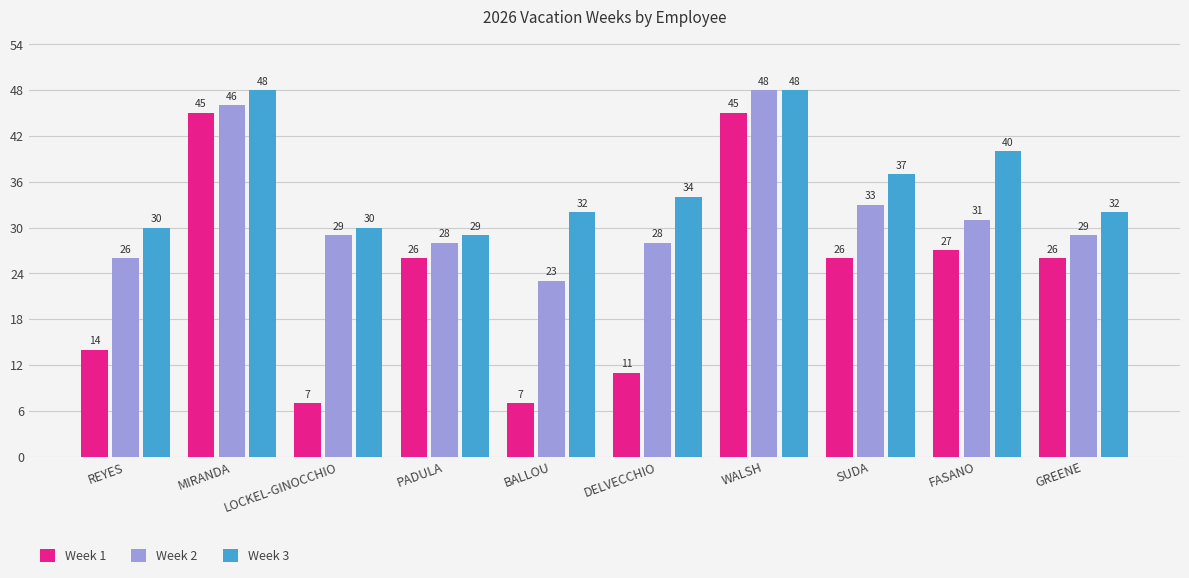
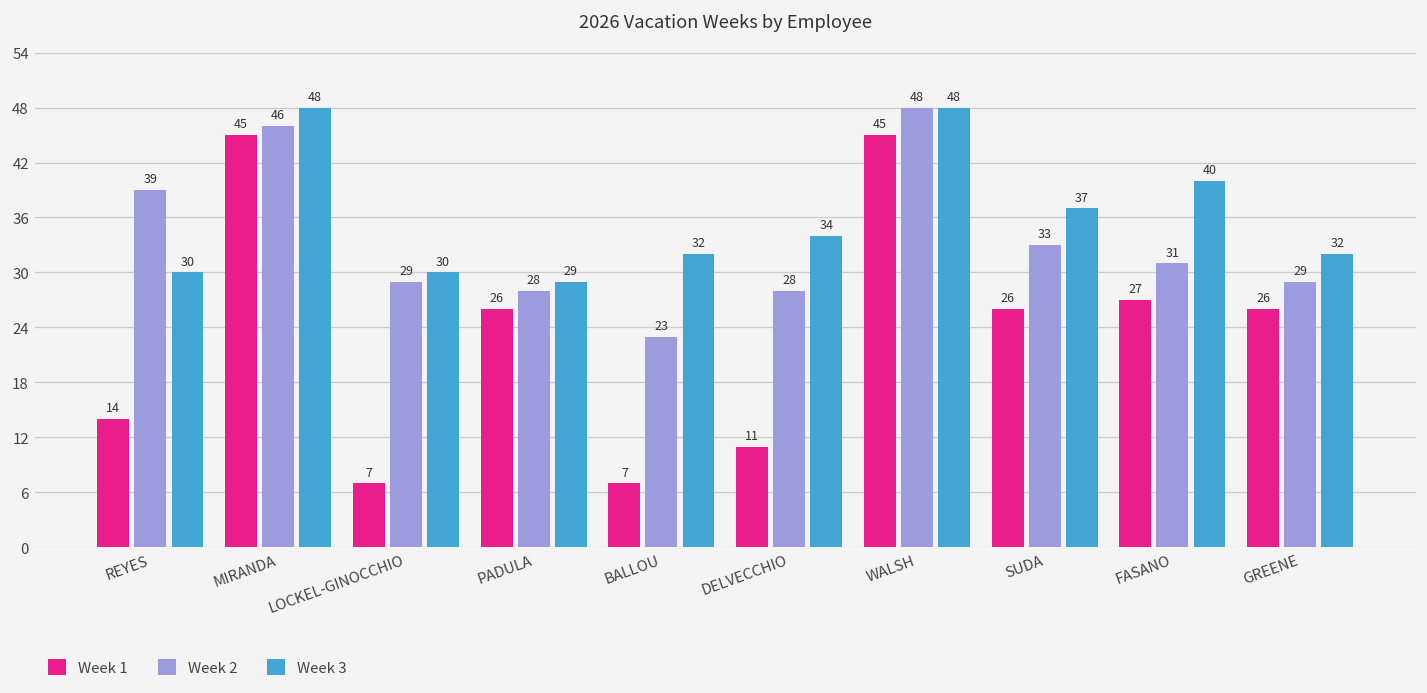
  {
    "Week 1": {
      "REYES": 14,
      "MIRANDA": 45,
      "LOCKEL-GINOCCHIO": 7,
      "PADULA": 26,
      "BALLOU": 7,
      "DELVECCHIO": 11,
      "WALSH": 45,
      "SUDA": 26,
      "FASANO": 27,
      "GREENE": 26
    },
    "Week 2": {
-     "REYES": 26,
+     "REYES": 39,
      "MIRANDA": 46,
      "LOCKEL-GINOCCHIO": 29,
      "PADULA": 28,
      "BALLOU": 23,
      "DELVECCHIO": 28,
      "WALSH": 48,
      "SUDA": 33,
      "FASANO": 31,
      "GREENE": 29
    },
    "Week 3": {
      "REYES": 30,
      "MIRANDA": 48,
      "LOCKEL-GINOCCHIO": 30,
      "PADULA": 29,
      "BALLOU": 32,
      "DELVECCHIO": 34,
      "WALSH": 48,
      "SUDA": 37,
      "FASANO": 40,
      "GREENE": 32
    }
  }
